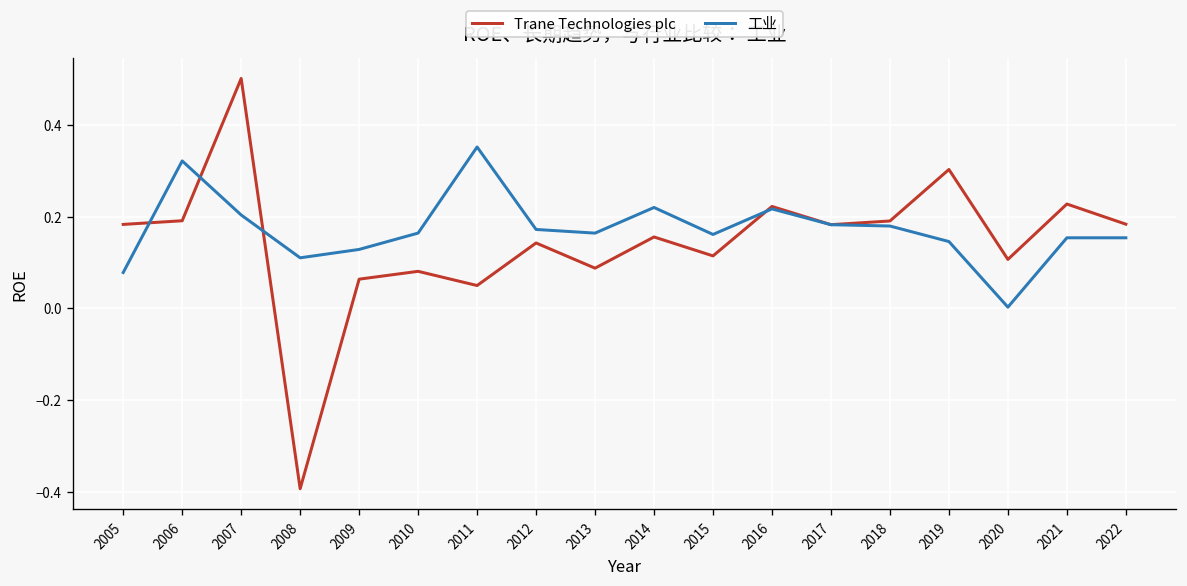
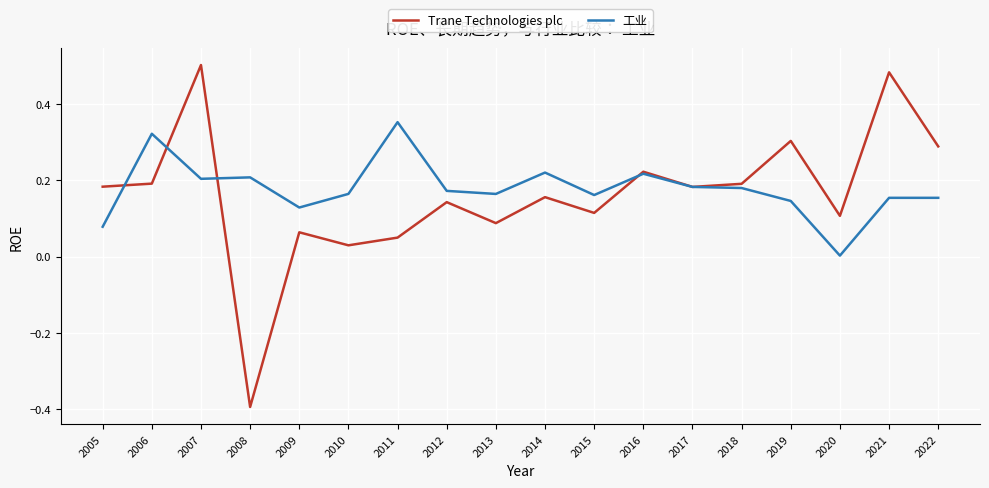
  {
    "Trane Technologies plc": {
      "2005": 0.18,
      "2006": 0.19,
      "2007": 0.50,
      "2008": -0.39,
      "2009": 0.06,
-     "2010": 0.08,
+     "2010": 0.03,
      "2011": 0.05,
      "2012": 0.14,
      "2013": 0.09,
      "2014": 0.16,
      "2015": 0.11,
      "2018": 0.19,
      "2019": 0.30,
      "2020": 0.11,
-     "2021": 0.23,
-     "2022": 0.18
+     "2021": 0.48,
+     "2022": 0.29
    },
    "工业": {
      "2005": 0.08,
      "2006": 0.32,
      "2007": 0.20,
-     "2008": 0.11,
+     "2008": 0.21,
      "2009": 0.13,
      "2010": 0.16,
      "2011": 0.35,
      "2012": 0.17,
      "2013": 0.16,
      "2014": 0.22,
      "2015": 0.16,
      "2018": 0.18,
      "2019": 0.15,
      "2020": 0.00,
      "2021": 0.15,
      "2022": 0.15
    }
  }
